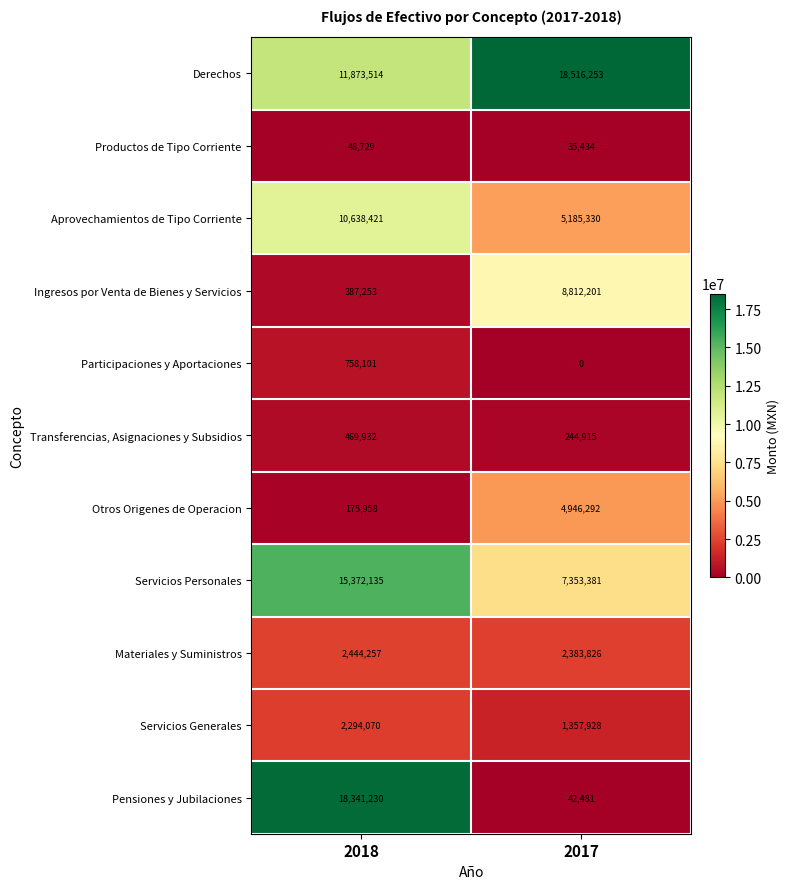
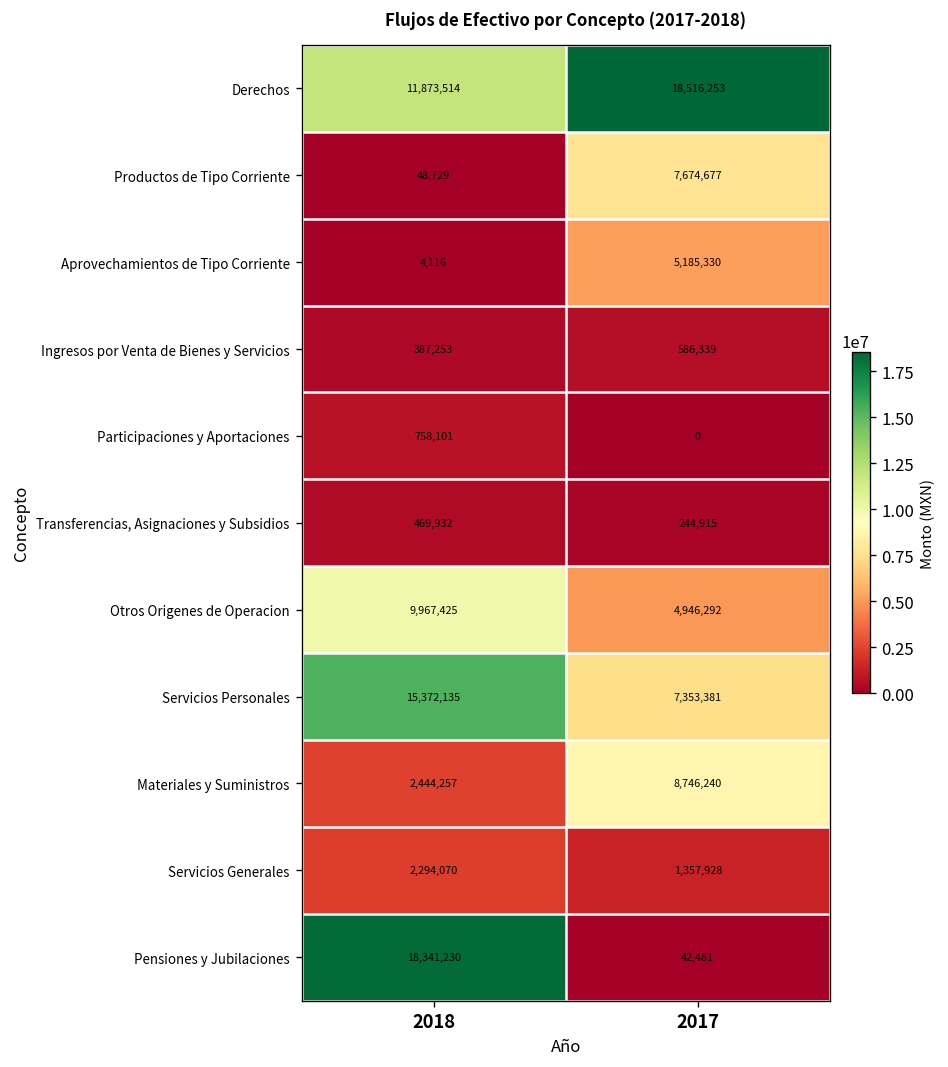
  {
    "Derechos": {
      "2018": "11,873,514",
      "2017": "18,516,253"
    },
    "Productos de Tipo Corriente": {
      "2018": "48,729",
-     "2017": "35,434"
+     "2017": "7,674,677"
    },
    "Aprovechamientos de Tipo Corriente": {
-     "2018": "10,638,421",
+     "2018": "4,116",
      "2017": "5,185,330"
    },
    "Ingresos por Venta de Bienes y Servicios": {
      "2018": "387,253",
-     "2017": "8,812,201"
+     "2017": "586,339"
    },
    "Participaciones y Aportaciones": {
      "2018": "758,101",
      "2017": "0"
    },
    "Transferencias, Asignaciones y Subsidios": {
      "2018": "469,932",
      "2017": "244,915"
    },
    "Otros Origenes de Operacion": {
-     "2018": "175,958",
+     "2018": "9,967,425",
      "2017": "4,946,292"
    },
    "Servicios Personales": {
      "2018": "15,372,135",
      "2017": "7,353,381"
    },
    "Materiales y Suministros": {
      "2018": "2,444,257",
-     "2017": "2,383,826"
+     "2017": "8,746,240"
    },
    "Servicios Generales": {
      "2018": "2,294,070",
      "2017": "1,357,928"
    },
    "Pensiones y Jubilaciones": {
      "2018": "18,341,230",
      "2017": "42,481"
    }
  }
